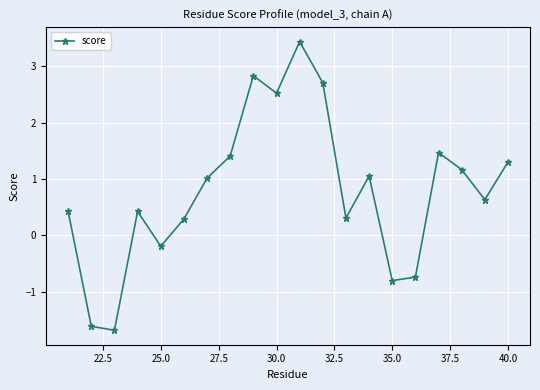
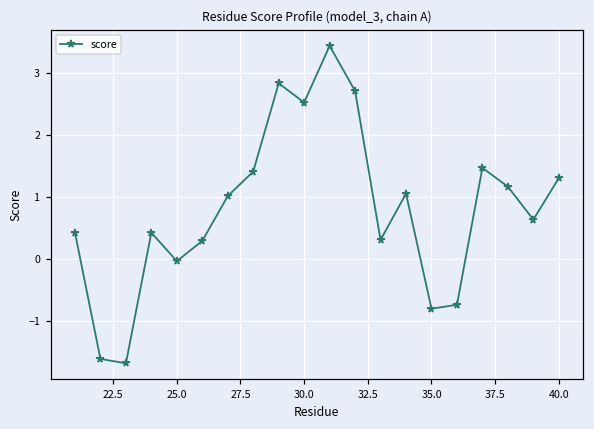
  {
-   "25.0": -0.2,
+   "25.0": 0.0,
    "30.0": 2.5,
    "35.0": -0.8,
    "40.0": 1.3
  }
